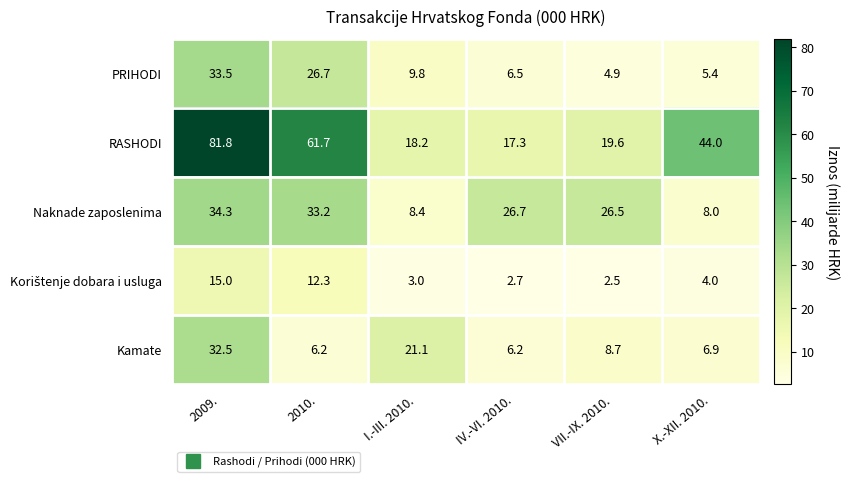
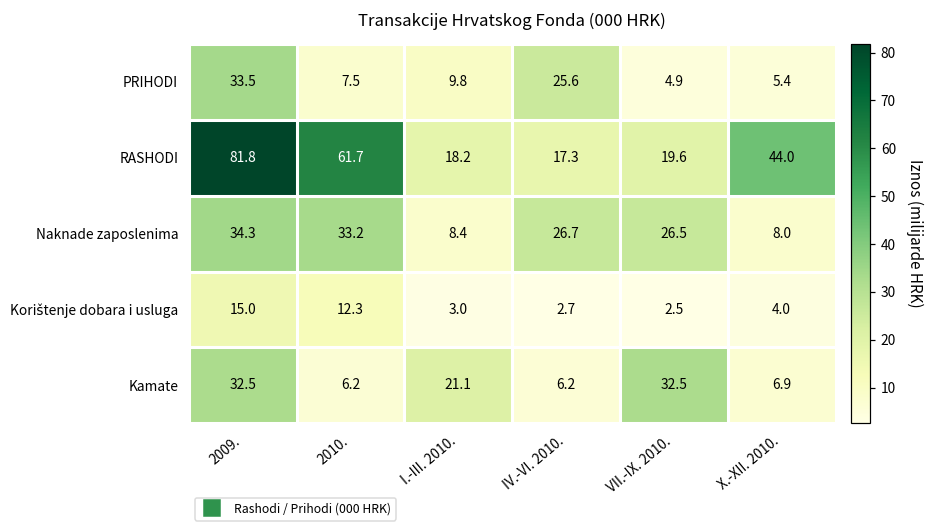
  {
    "PRIHODI": {
      "2009.": 33.5,
-     "2010.": 26.7,
+     "2010.": 7.5,
      "I.-III. 2010.": 9.8,
-     "IV.-VI. 2010.": 6.5,
+     "IV.-VI. 2010.": 25.6,
      "VII.-IX. 2010.": 4.9,
      "X.-XII. 2010.": 5.4
    },
    "RASHODI": {
      "2009.": 81.8,
      "2010.": 61.7,
      "I.-III. 2010.": 18.2,
      "IV.-VI. 2010.": 17.3,
      "VII.-IX. 2010.": 19.6,
      "X.-XII. 2010.": 44.0
    },
    "Naknade zaposlenima": {
      "2009.": 34.3,
      "2010.": 33.2,
      "I.-III. 2010.": 8.4,
      "IV.-VI. 2010.": 26.7,
      "VII.-IX. 2010.": 26.5,
      "X.-XII. 2010.": 8.0
    },
    "Korištenje dobara i usluga": {
      "2009.": 15.0,
      "2010.": 12.3,
      "I.-III. 2010.": 3.0,
      "IV.-VI. 2010.": 2.7,
      "VII.-IX. 2010.": 2.5,
      "X.-XII. 2010.": 4.0
    },
    "Kamate": {
      "2009.": 32.5,
      "2010.": 6.2,
      "I.-III. 2010.": 21.1,
      "IV.-VI. 2010.": 6.2,
-     "VII.-IX. 2010.": 8.7,
+     "VII.-IX. 2010.": 32.5,
      "X.-XII. 2010.": 6.9
    }
  }
